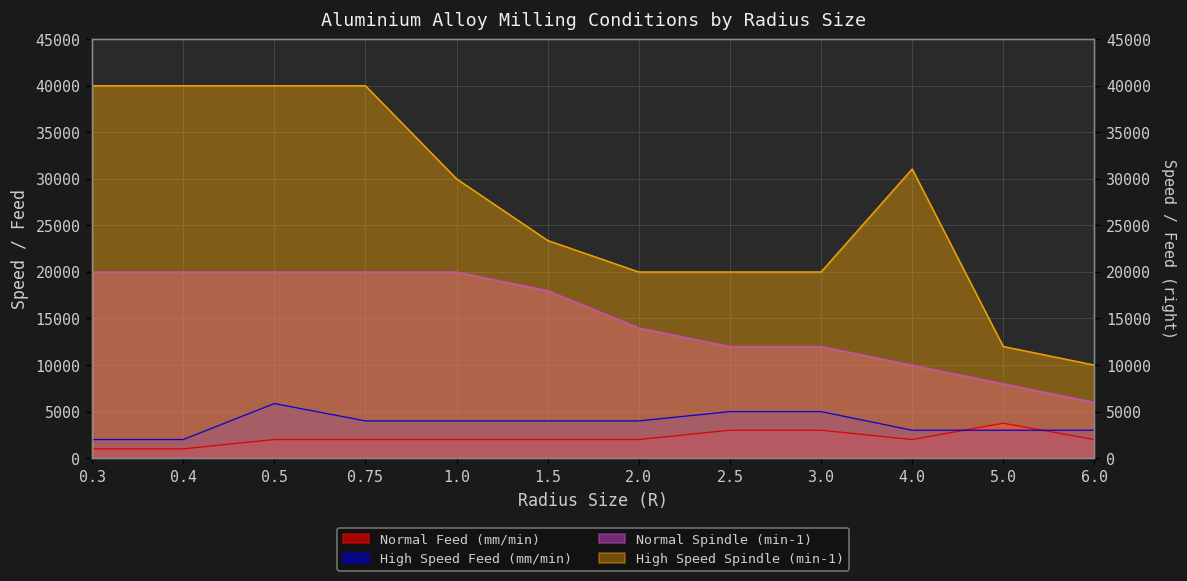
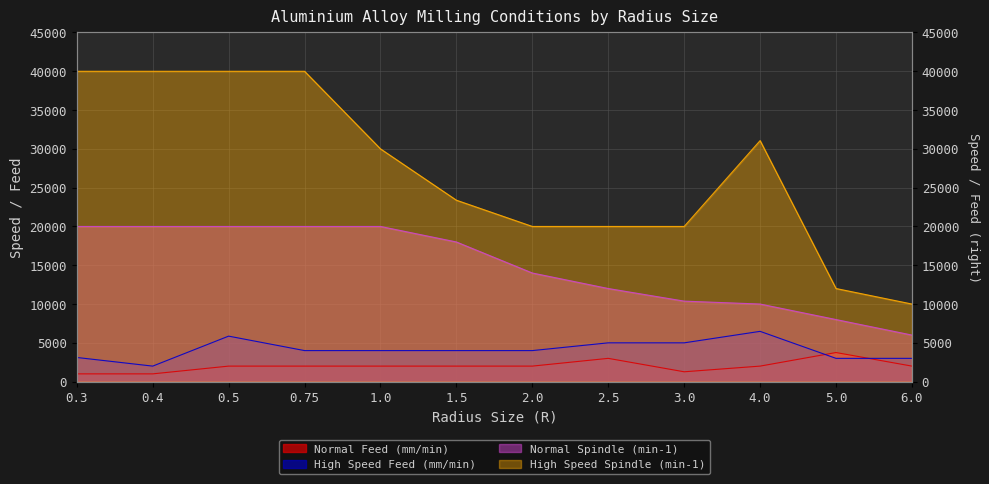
  {
    "Normal Feed (mm/min)": {
      "0.3": 1000,
      "0.4": 1000,
      "0.5": 2000,
      "0.75": 2000,
      "1.0": 2000,
      "1.5": 2000,
      "2.0": 2000,
      "2.5": 3000,
-     "3.0": 3000,
+     "3.0": 1000,
      "4.0": 2000,
      "5.0": 4000,
      "6.0": 2000
    },
    "High Speed Feed (mm/min)": {
-     "0.3": 2000,
+     "0.3": 3000,
      "0.4": 2000,
      "0.5": 6000,
      "0.75": 4000,
      "1.0": 4000,
      "1.5": 4000,
      "2.0": 4000,
      "2.5": 5000,
      "3.0": 5000,
-     "4.0": 3000,
+     "4.0": 6000,
      "5.0": 3000,
      "6.0": 3000
    },
    "Normal Spindle (min-1)": {
      "0.3": 20000,
      "0.4": 20000,
      "0.5": 20000,
      "0.75": 20000,
      "1.0": 20000,
      "1.5": 18000,
      "2.0": 14000,
      "2.5": 12000,
-     "3.0": 12000,
+     "3.0": 10000,
      "4.0": 10000,
      "5.0": 8000,
      "6.0": 6000
    },
    "High Speed Spindle (min-1)": {
      "0.3": 40000,
      "0.4": 40000,
      "0.5": 40000,
      "0.75": 40000,
      "1.0": 30000,
      "1.5": 23000,
      "2.0": 20000,
      "2.5": 20000,
      "3.0": 20000,
      "4.0": 31000,
      "5.0": 12000,
      "6.0": 10000
    }
  }
